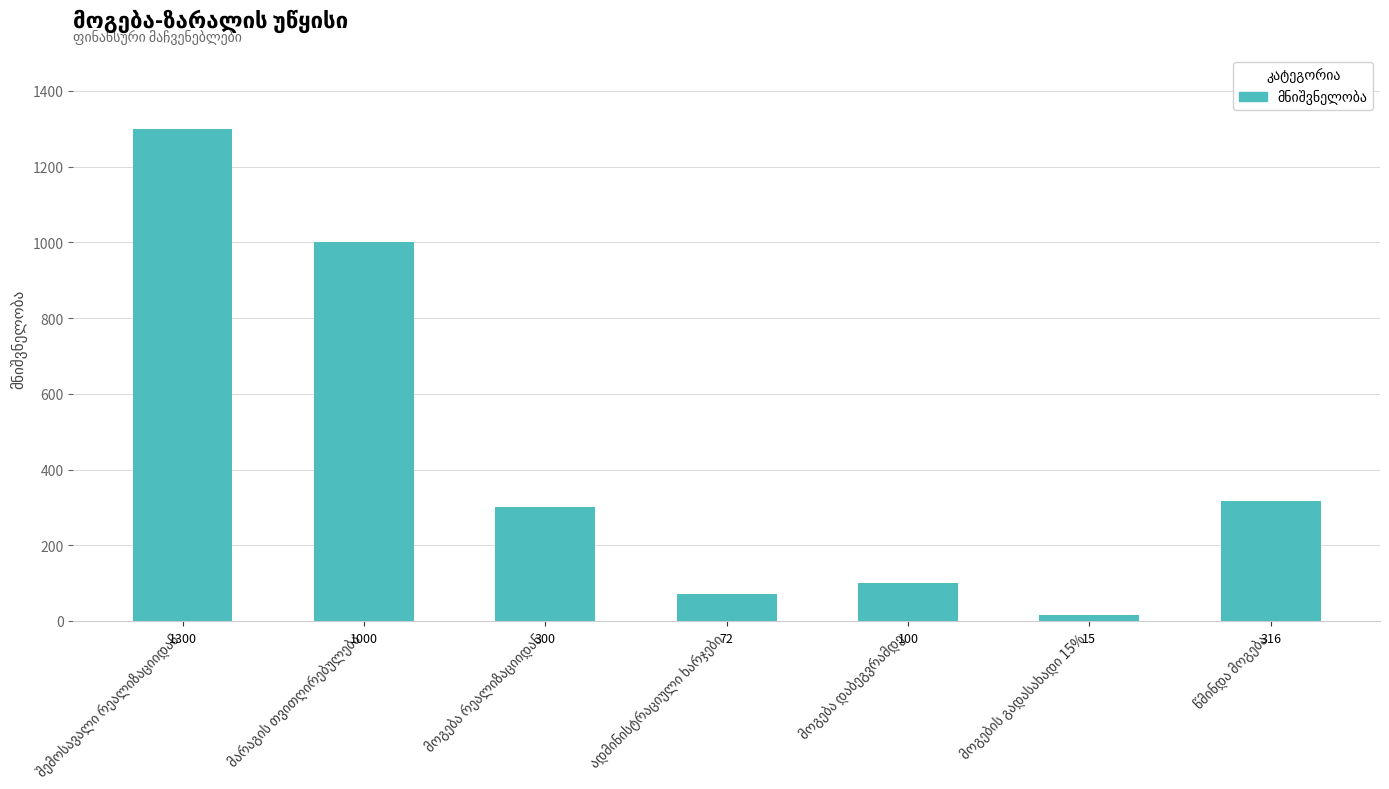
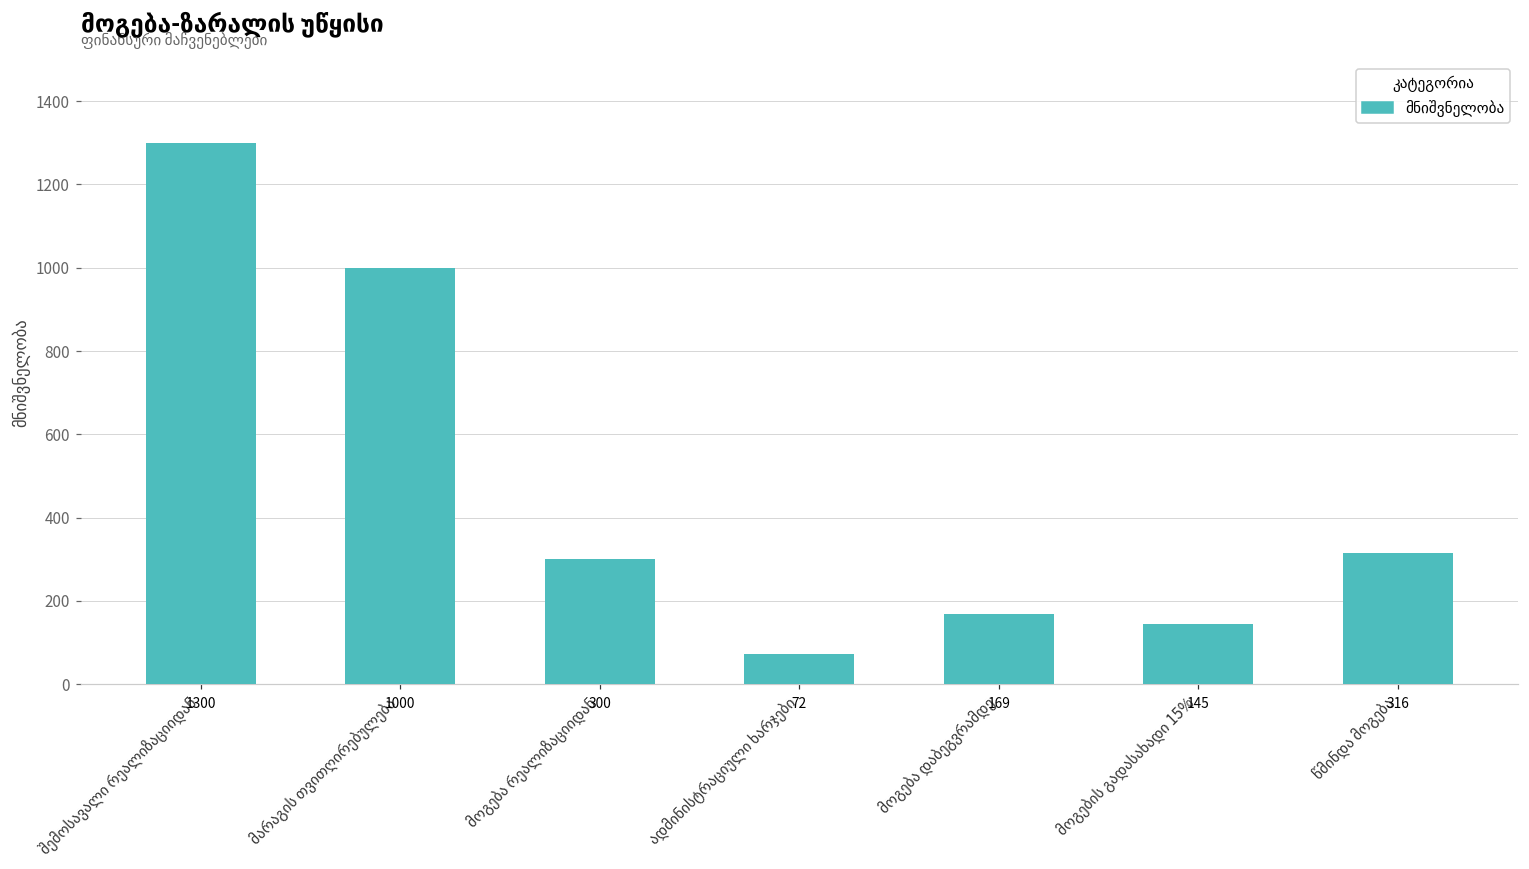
  {
-   "მოგება დაბეგვრამდე": 100,
-   "მოგების გადასახადი 15%": 15
+   "მოგება დაბეგვრამდე": 169,
+   "მოგების გადასახადი 15%": 145
  }
